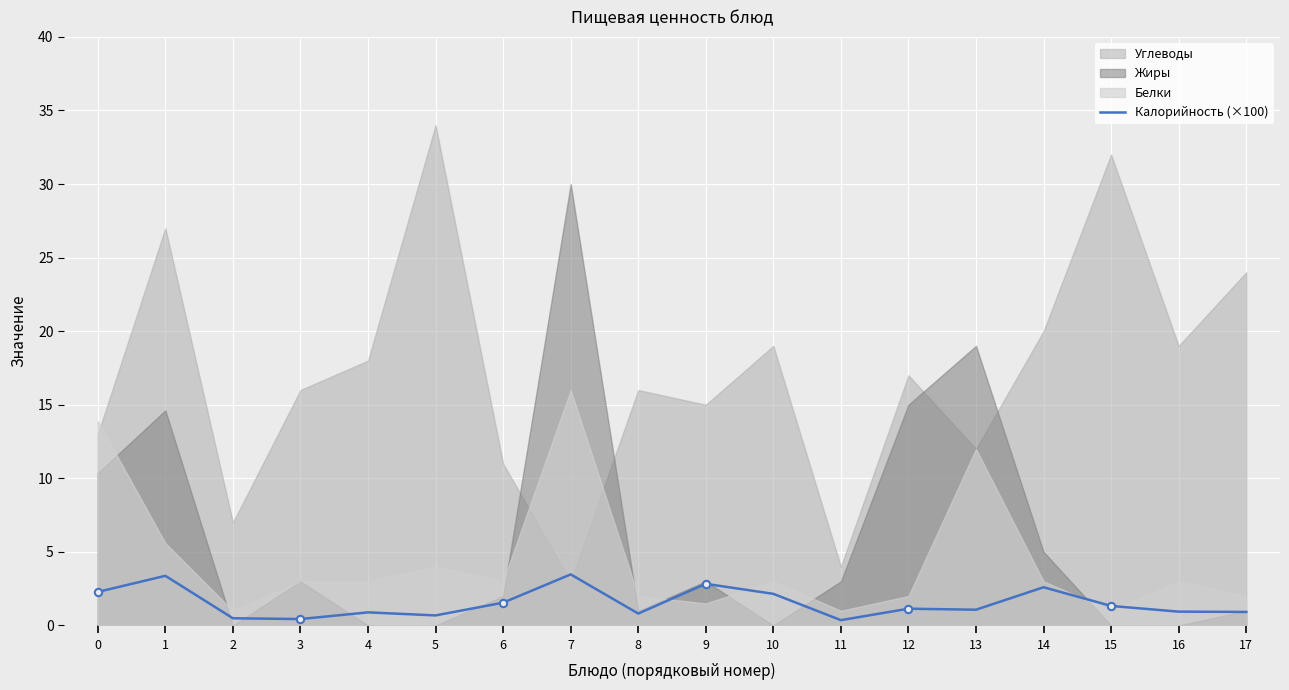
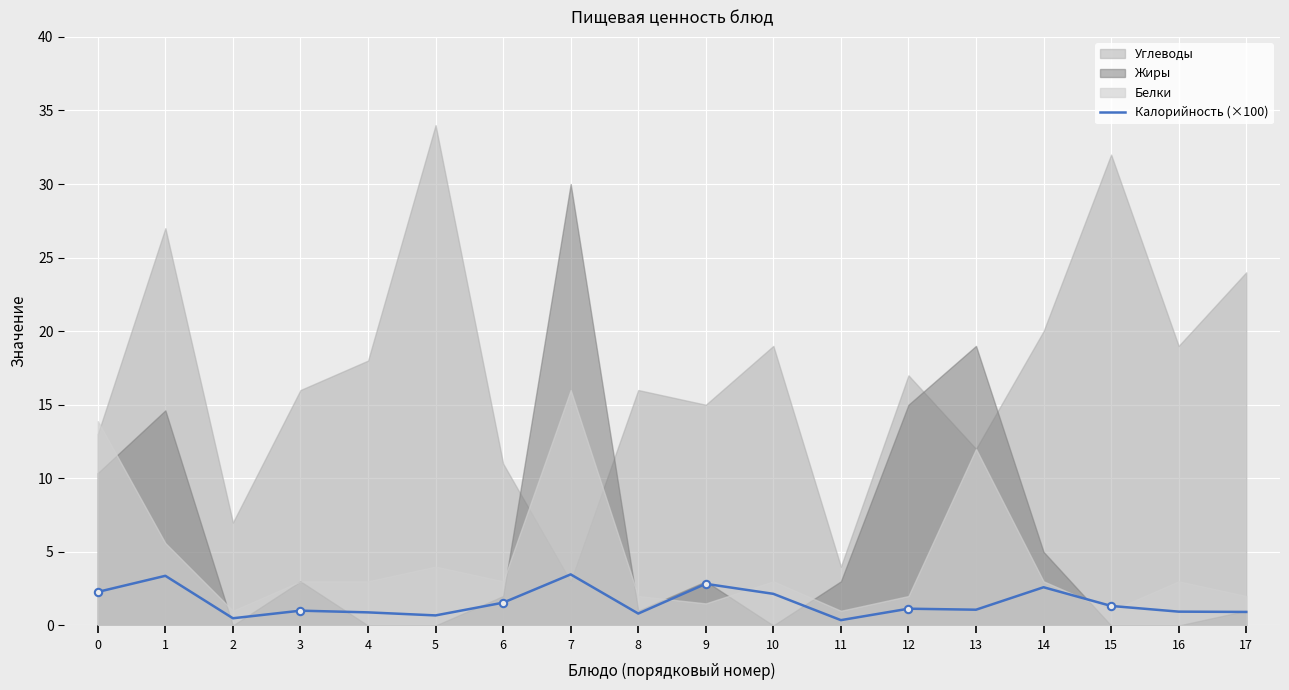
  {
    "Калорийность (×100)": {
      "1": 3.4,
      "2": 0.5,
-     "3": 0.4,
+     "3": 1.0,
      "4": 0.9,
      "5": 0.7,
      "7": 3.5,
      "8": 0.8,
      "10": 2.2,
      "11": 0.4,
      "13": 1.1,
      "14": 2.6,
      "16": 0.9
    },
    "Жиры": {
      "0": 10.4,
      "1": 14.6,
      "2": 0.0,
      "4": 0.0,
      "5": 0.0,
      "6": 2.0,
      "7": 30.0,
      "8": 1.0,
      "10": 0.0,
      "11": 3.0,
      "12": 15.0,
      "13": 19.0,
      "14": 5.0,
      "15": 0.0,
      "16": 0.0
    }
  }
